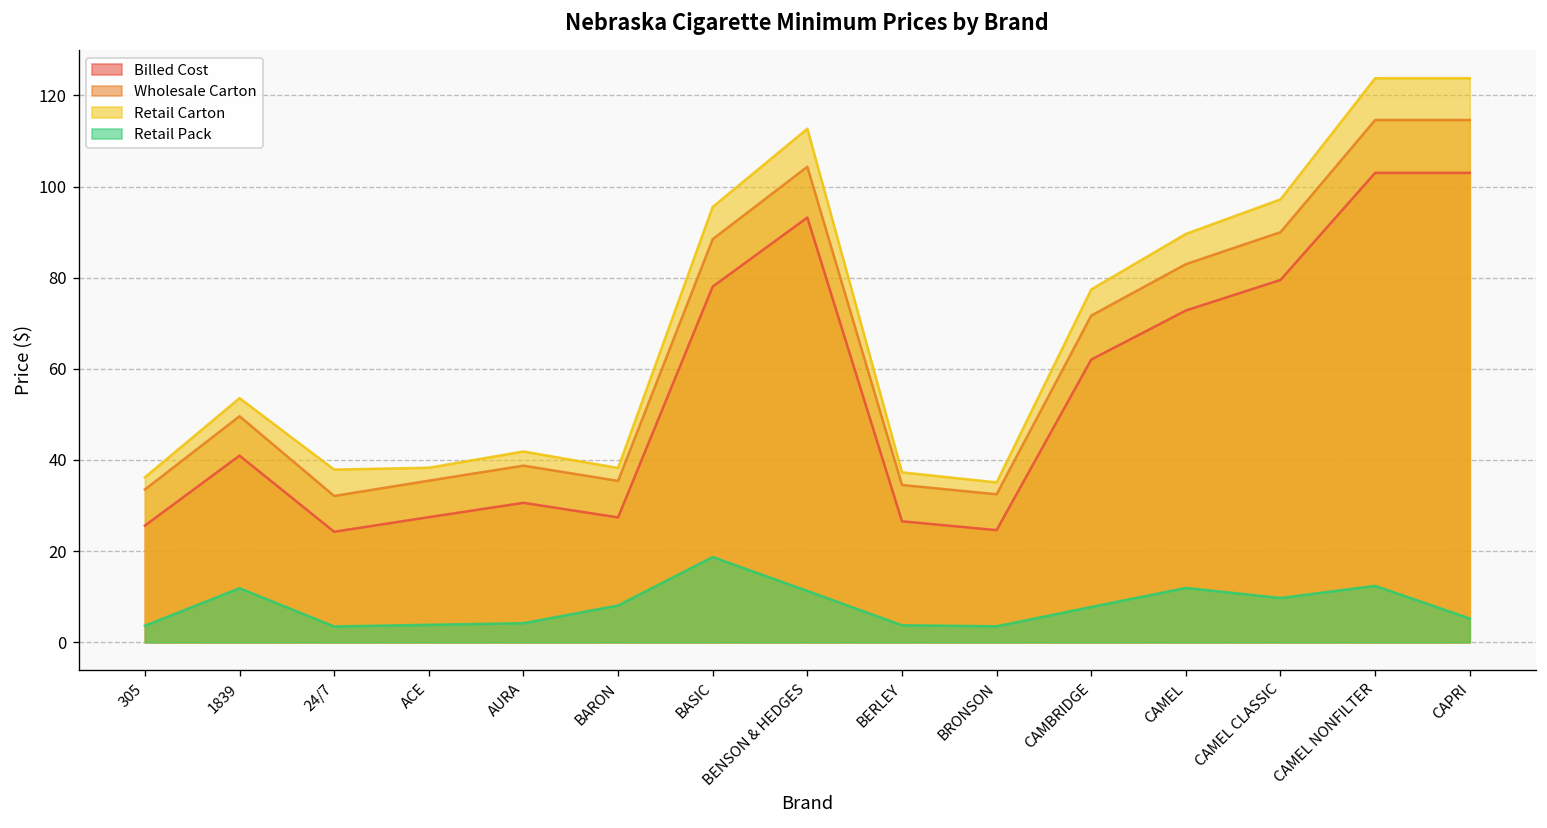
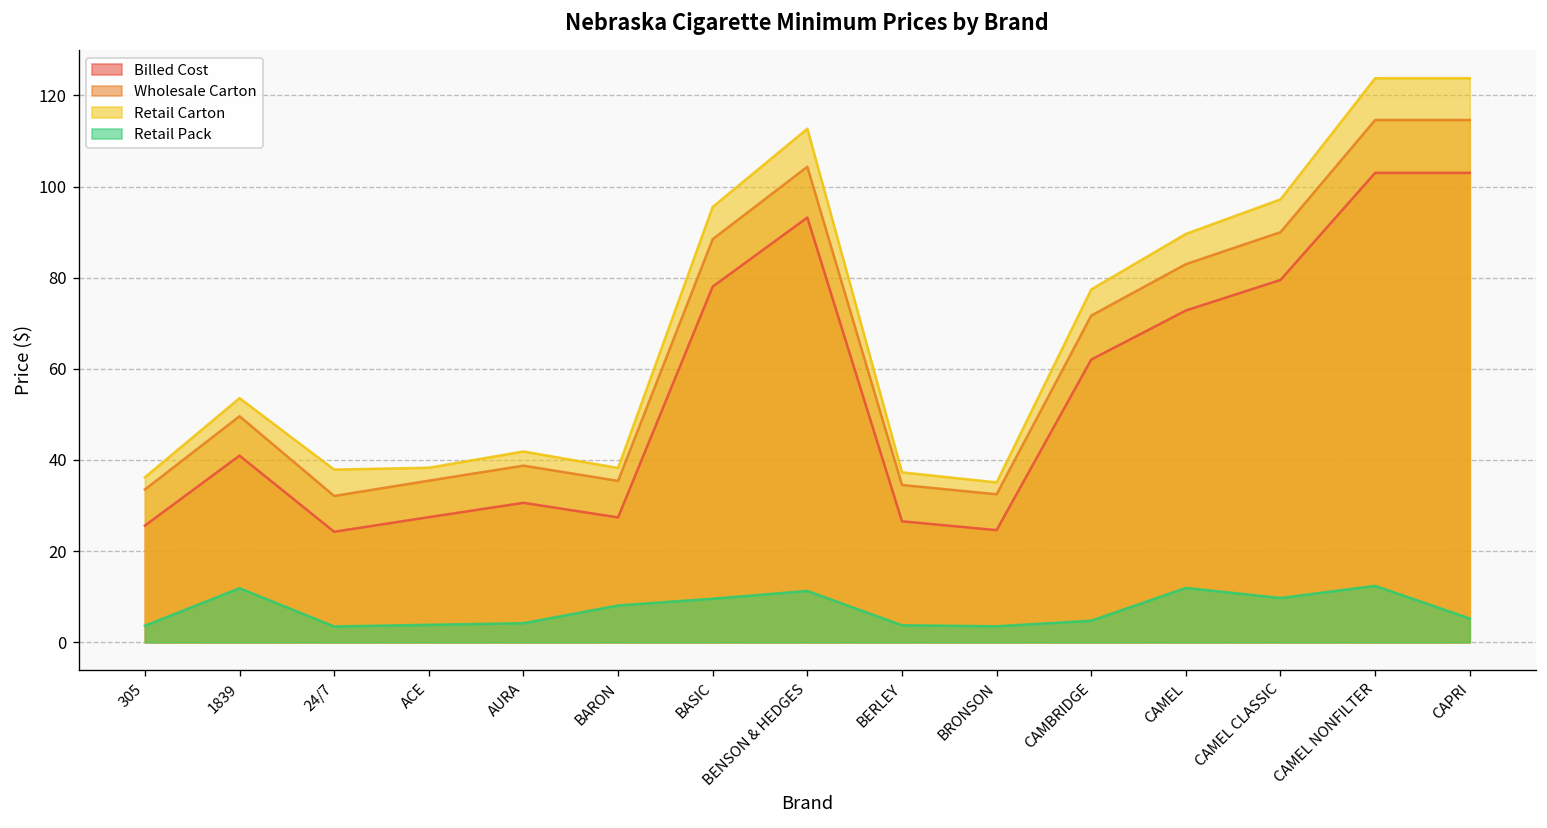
  {
    "Retail Carton": {
      "305": 36,
      "1839": 54,
      "24/7": 38,
      "ACE": 38,
      "AURA": 42,
      "BARON": 38,
      "BASIC": 96,
      "BENSON & HEDGES": 113,
      "BERLEY": 37,
      "BRONSON": 35,
      "CAMBRIDGE": 77,
      "CAMEL": 90,
      "CAMEL CLASSIC": 97,
      "CAMEL NONFILTER": 124,
      "CAPRI": 124
    },
    "Retail Pack": {
      "305": 4,
      "1839": 12,
      "24/7": 3,
      "ACE": 4,
      "AURA": 4,
      "BARON": 8,
-     "BASIC": 19,
+     "BASIC": 10,
      "BENSON & HEDGES": 11,
      "BERLEY": 4,
      "BRONSON": 4,
-     "CAMBRIDGE": 8,
+     "CAMBRIDGE": 5,
      "CAMEL": 12,
      "CAMEL CLASSIC": 10,
      "CAMEL NONFILTER": 12,
      "CAPRI": 5
    }
  }
